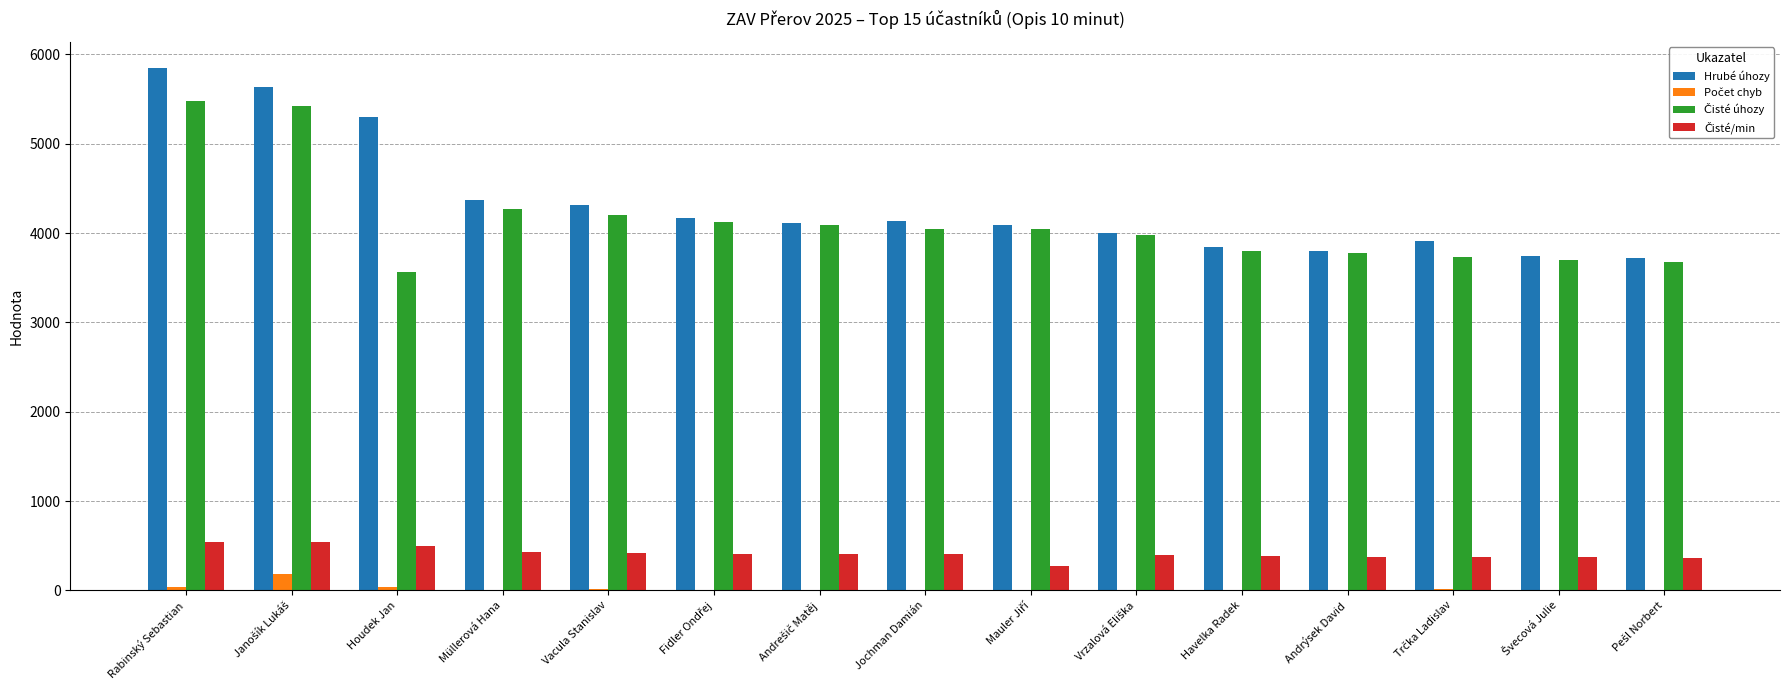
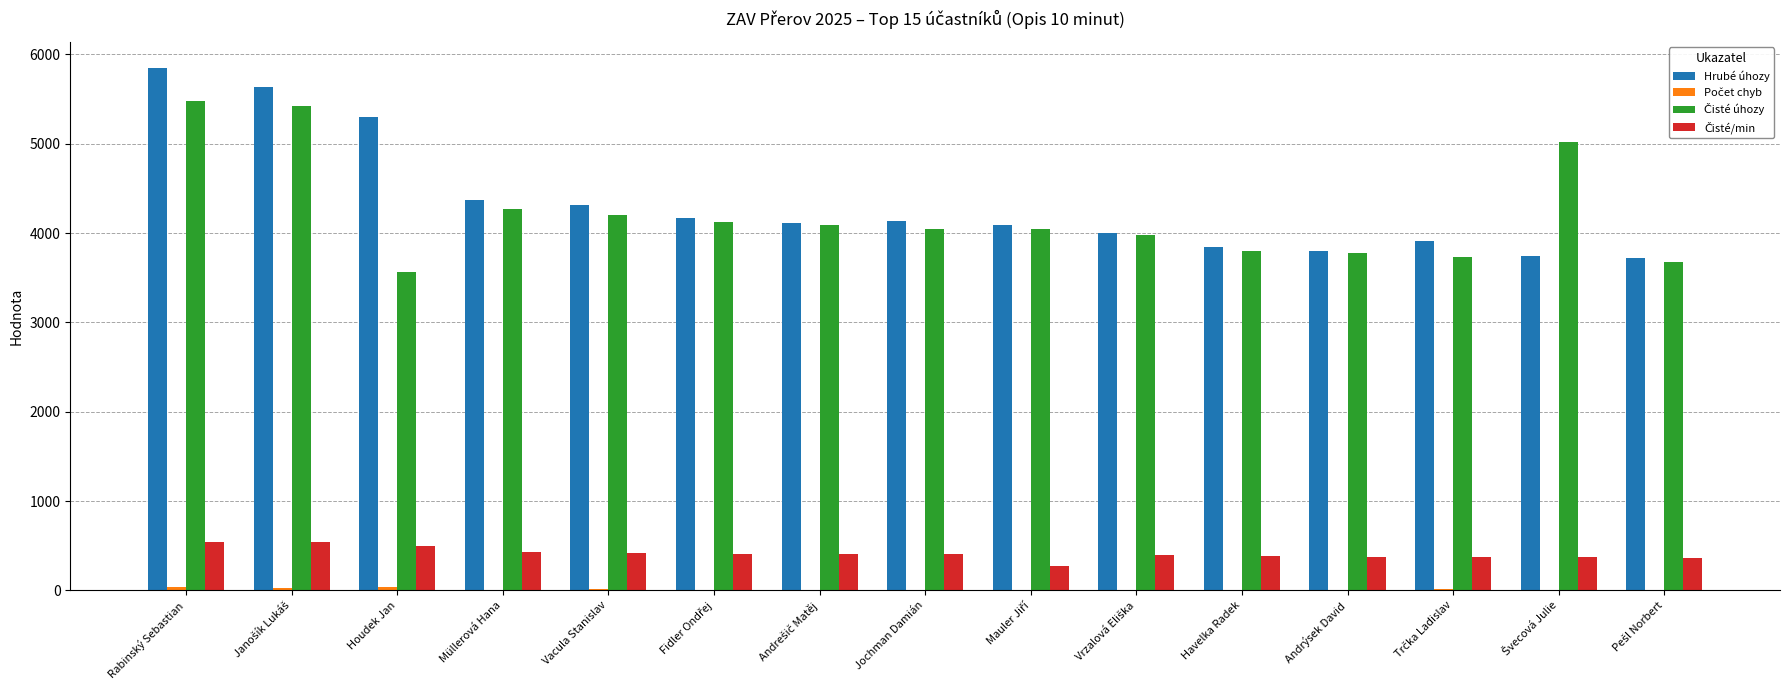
  {
    "Hrubé úhozy": {
      "Rabinský Sebastian": 5800,
      "Janošík Lukáš": 5600,
      "Houdek Jan": 5300,
      "Müllerová Hana": 4400,
      "Vacula Stanislav": 4300,
      "Fidler Ondřej": 4200,
      "Andrešič Matěj": 4100,
      "Jochman Damián": 4100,
      "Mauler Jiří": 4100,
      "Vrzalová Eliška": 4000,
      "Havelka Radek": 3800,
      "Andrýsek David": 3800,
      "Trčka Ladislav": 3900,
      "Švecová Julie": 3700,
      "Pešl Norbert": 3700
    },
    "Počet chyb": {
      "Rabinský Sebastian": 0,
-     "Janošík Lukáš": 200,
+     "Janošík Lukáš": 0,
      "Houdek Jan": 0
    },
    "Čisté úhozy": {
      "Rabinský Sebastian": 5500,
      "Janošík Lukáš": 5400,
      "Houdek Jan": 3600,
      "Müllerová Hana": 4300,
      "Vacula Stanislav": 4200,
      "Fidler Ondřej": 4100,
      "Andrešič Matěj": 4100,
      "Jochman Damián": 4000,
      "Mauler Jiří": 4000,
      "Vrzalová Eliška": 4000,
      "Havelka Radek": 3800,
      "Andrýsek David": 3800,
      "Trčka Ladislav": 3700,
-     "Švecová Julie": 3700,
+     "Švecová Julie": 5000,
      "Pešl Norbert": 3700
    },
    "Čisté/min": {
      "Rabinský Sebastian": 500,
      "Janošík Lukáš": 500,
      "Houdek Jan": 500,
      "Müllerová Hana": 400,
      "Vacula Stanislav": 400,
      "Fidler Ondřej": 400,
      "Andrešič Matěj": 400,
      "Jochman Damián": 400,
      "Mauler Jiří": 300,
      "Vrzalová Eliška": 400,
      "Havelka Radek": 400,
      "Andrýsek David": 400,
      "Trčka Ladislav": 400,
      "Švecová Julie": 400,
      "Pešl Norbert": 400
    }
  }
